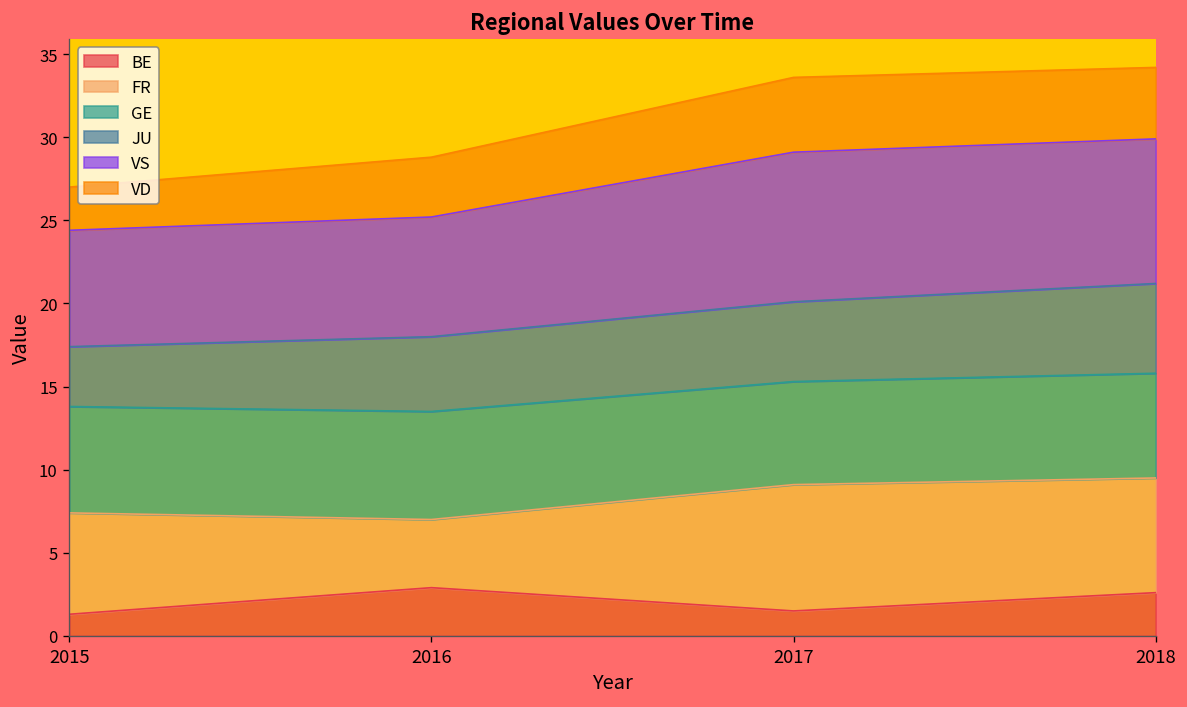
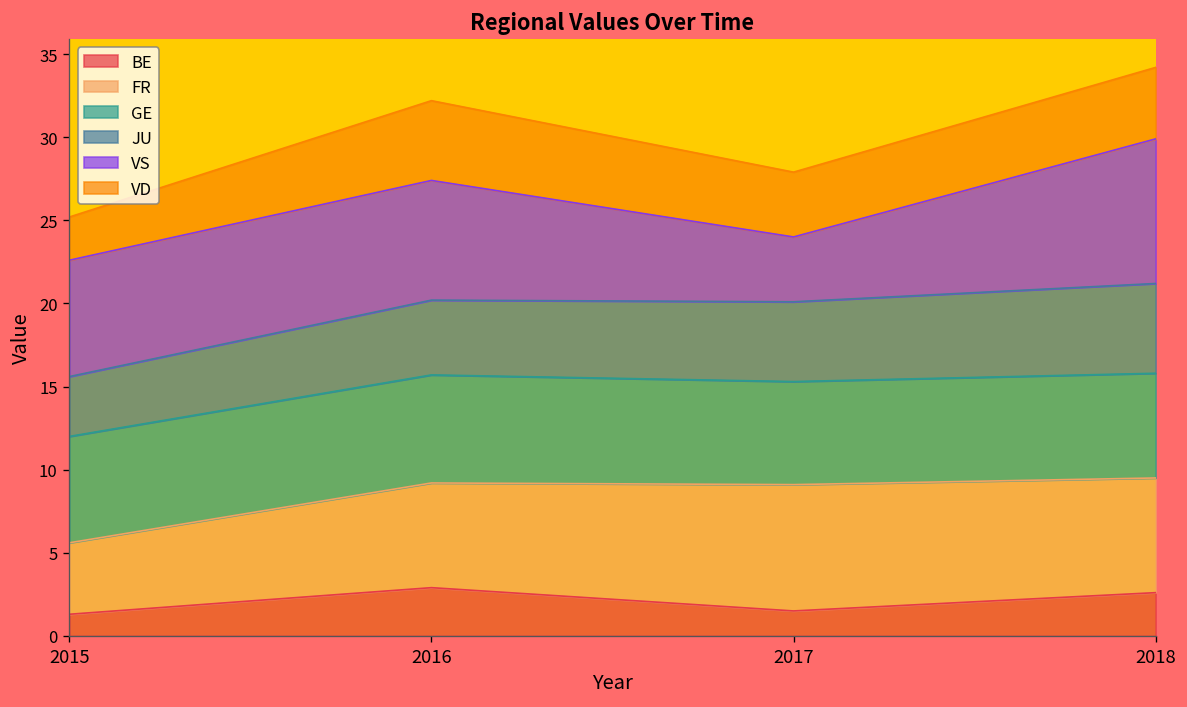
  {
    "BE": {
      "2015": 1.3,
      "2016": 2.9,
      "2017": 1.5,
      "2018": 2.6
    },
    "FR": {
-     "2015": 6.1,
-     "2016": 4.1,
+     "2015": 4.3,
+     "2016": 6.3,
      "2017": 7.6,
      "2018": 6.9
    },
    "VS": {
      "2015": 7.0,
      "2016": 7.2,
-     "2017": 9.0,
+     "2017": 3.9,
      "2018": 8.7
    },
    "VD": {
      "2015": 2.6,
-     "2016": 3.6,
-     "2017": 4.5,
+     "2016": 4.8,
+     "2017": 3.9,
      "2018": 4.3
    }
  }
